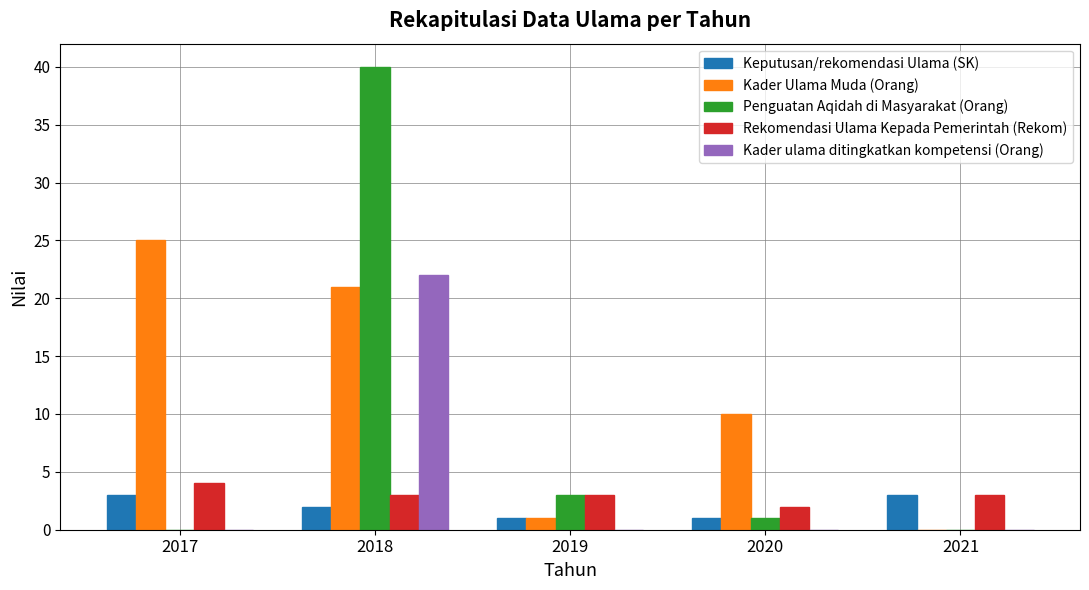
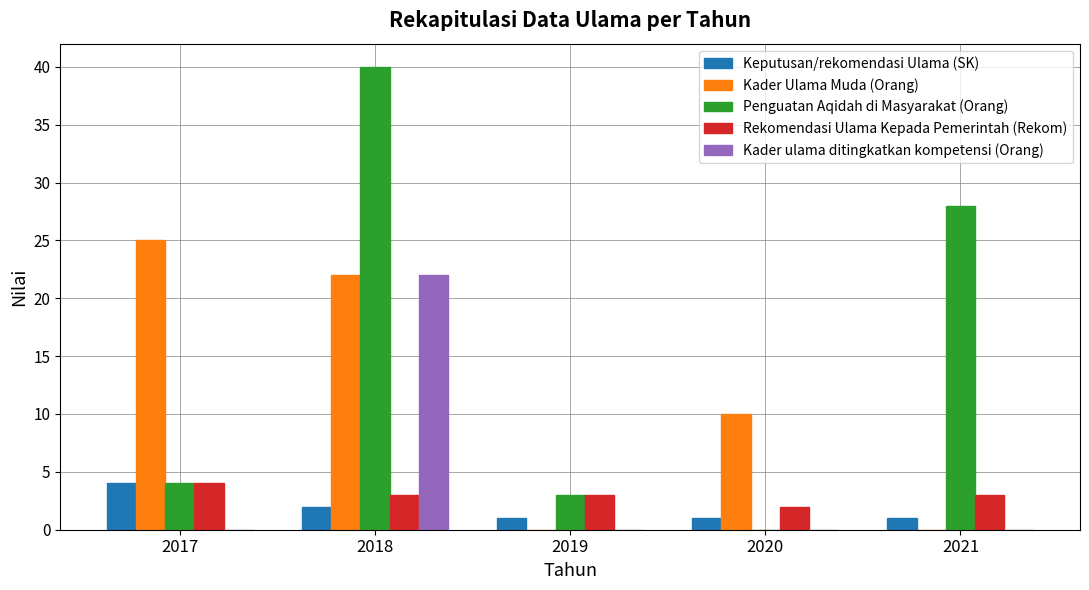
  {
    "Keputusan/rekomendasi Ulama (SK)": {
-     "2017": 3,
+     "2017": 4,
      "2018": 2,
      "2019": 1,
      "2020": 1,
-     "2021": 3
+     "2021": 1
    },
    "Kader Ulama Muda (Orang)": {
      "2017": 25,
-     "2018": 21,
-     "2019": 1,
+     "2018": 22,
+     "2019": 0,
      "2020": 10,
      "2021": 0
    },
    "Penguatan Aqidah di Masyarakat (Orang)": {
-     "2017": 0,
+     "2017": 4,
      "2018": 40,
      "2019": 3,
-     "2020": 1,
-     "2021": 0
+     "2020": 0,
+     "2021": 28
    },
    "Rekomendasi Ulama Kepada Pemerintah (Rekom)": {
      "2017": 4,
      "2018": 3,
      "2019": 3,
      "2020": 2,
      "2021": 3
    },
    "Kader ulama ditingkatkan kompetensi (Orang)": {
      "2017": 0,
      "2018": 22,
      "2019": 0,
      "2020": 0,
      "2021": 0
    }
  }
